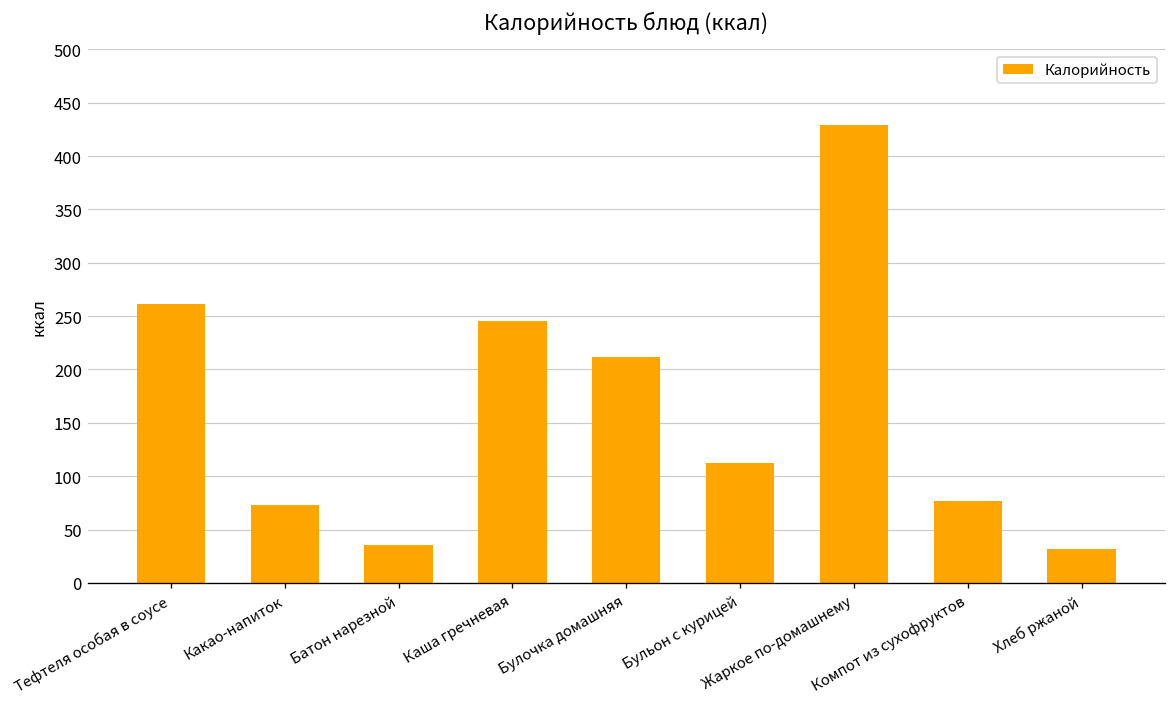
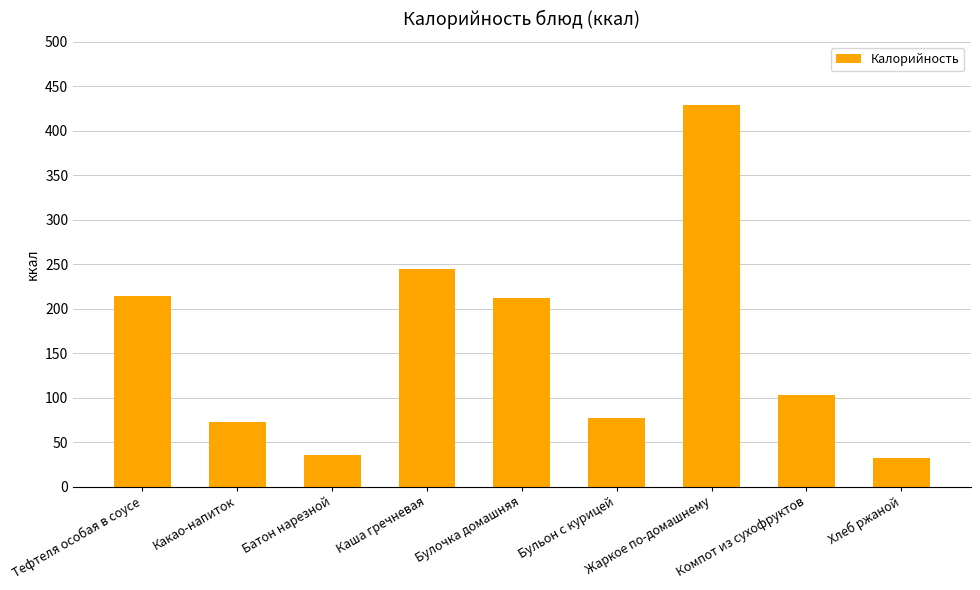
  {
-   "Тефтеля особая в соусе": 260,
+   "Тефтеля особая в соусе": 210,
    "Какао-напиток": 70,
    "Батон нарезной": 40,
    "Каша гречневая": 250,
    "Булочка домашняя": 210,
-   "Бульон с курицей": 110,
+   "Бульон с курицей": 80,
    "Жаркое по-домашнему": 430,
-   "Компот из сухофруктов": 80,
+   "Компот из сухофруктов": 100,
    "Хлеб ржаной": 30
  }
